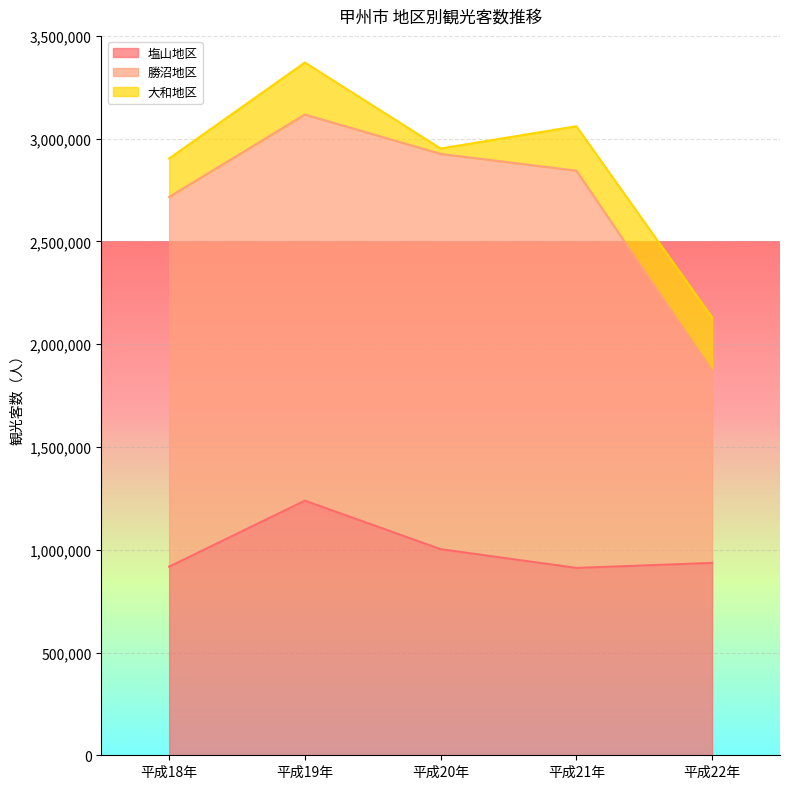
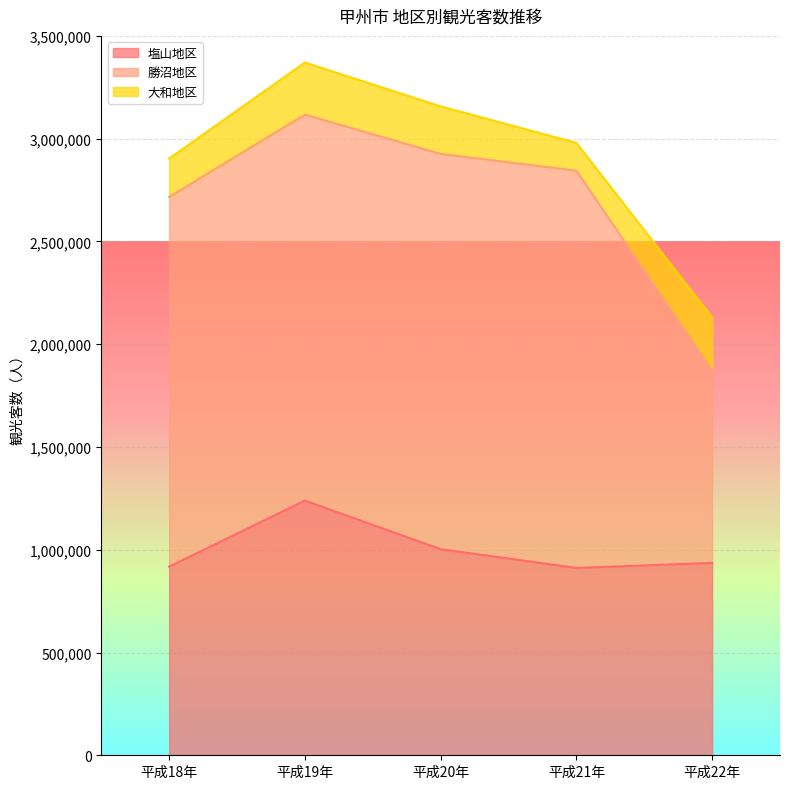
  {
    "大和地区": {
      "平成18年": "190,000",
      "平成19年": "250,000",
-     "平成20年": "30,000",
-     "平成21年": "220,000",
+     "平成20年": "230,000",
+     "平成21年": "140,000",
      "平成22年": "260,000"
    }
  }
